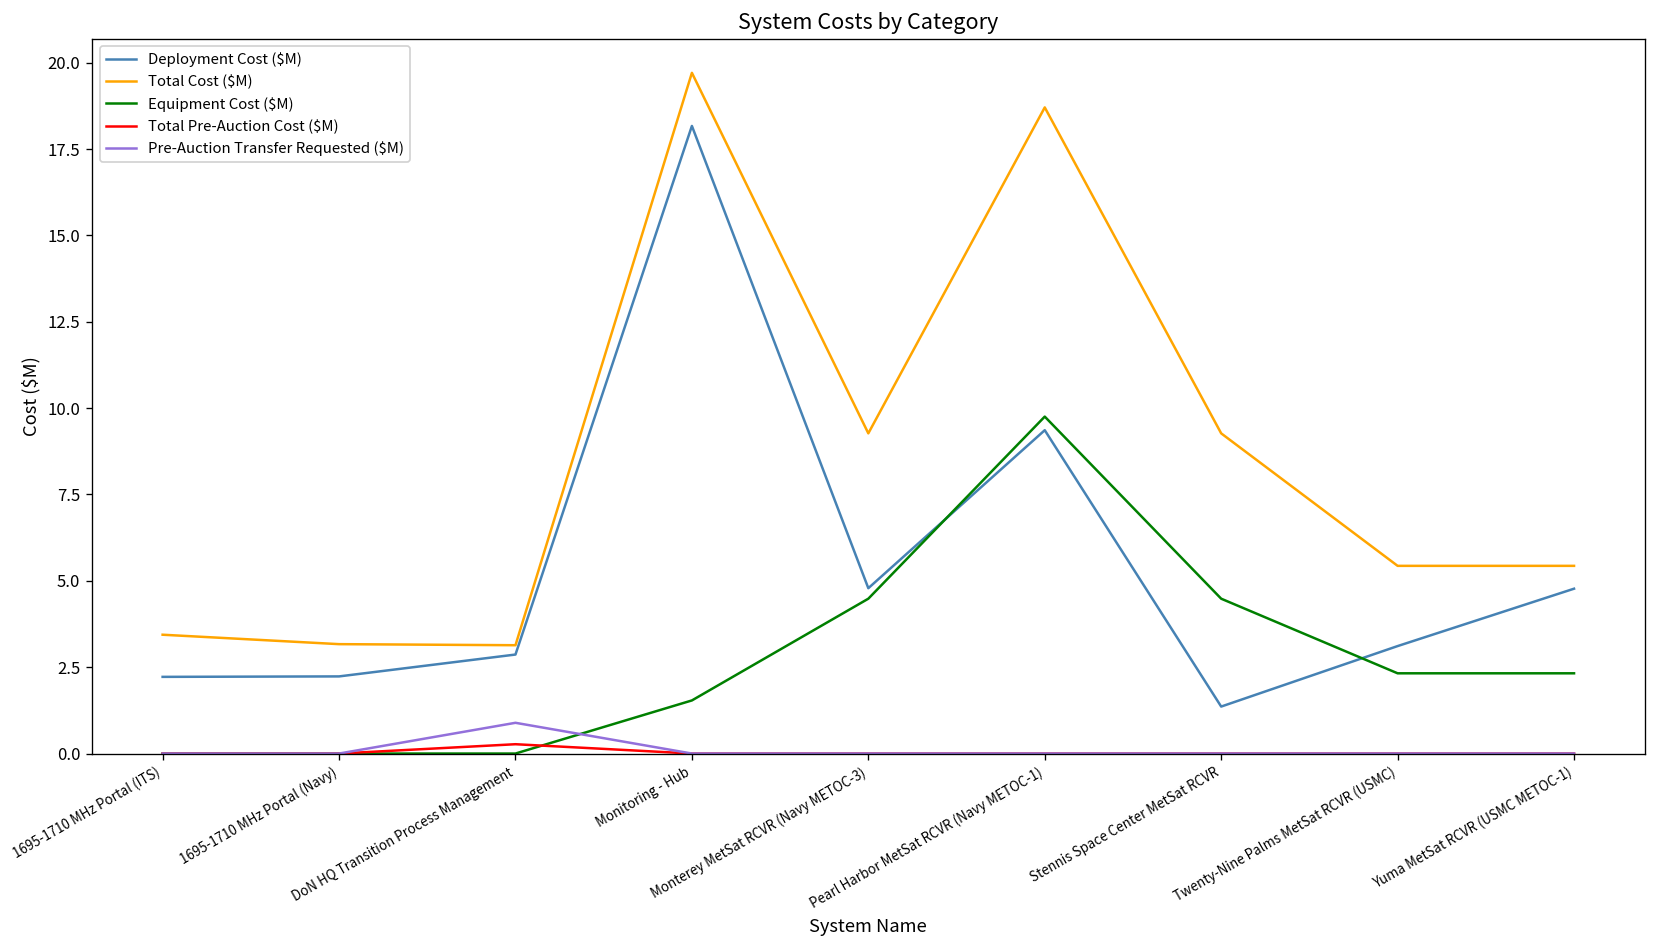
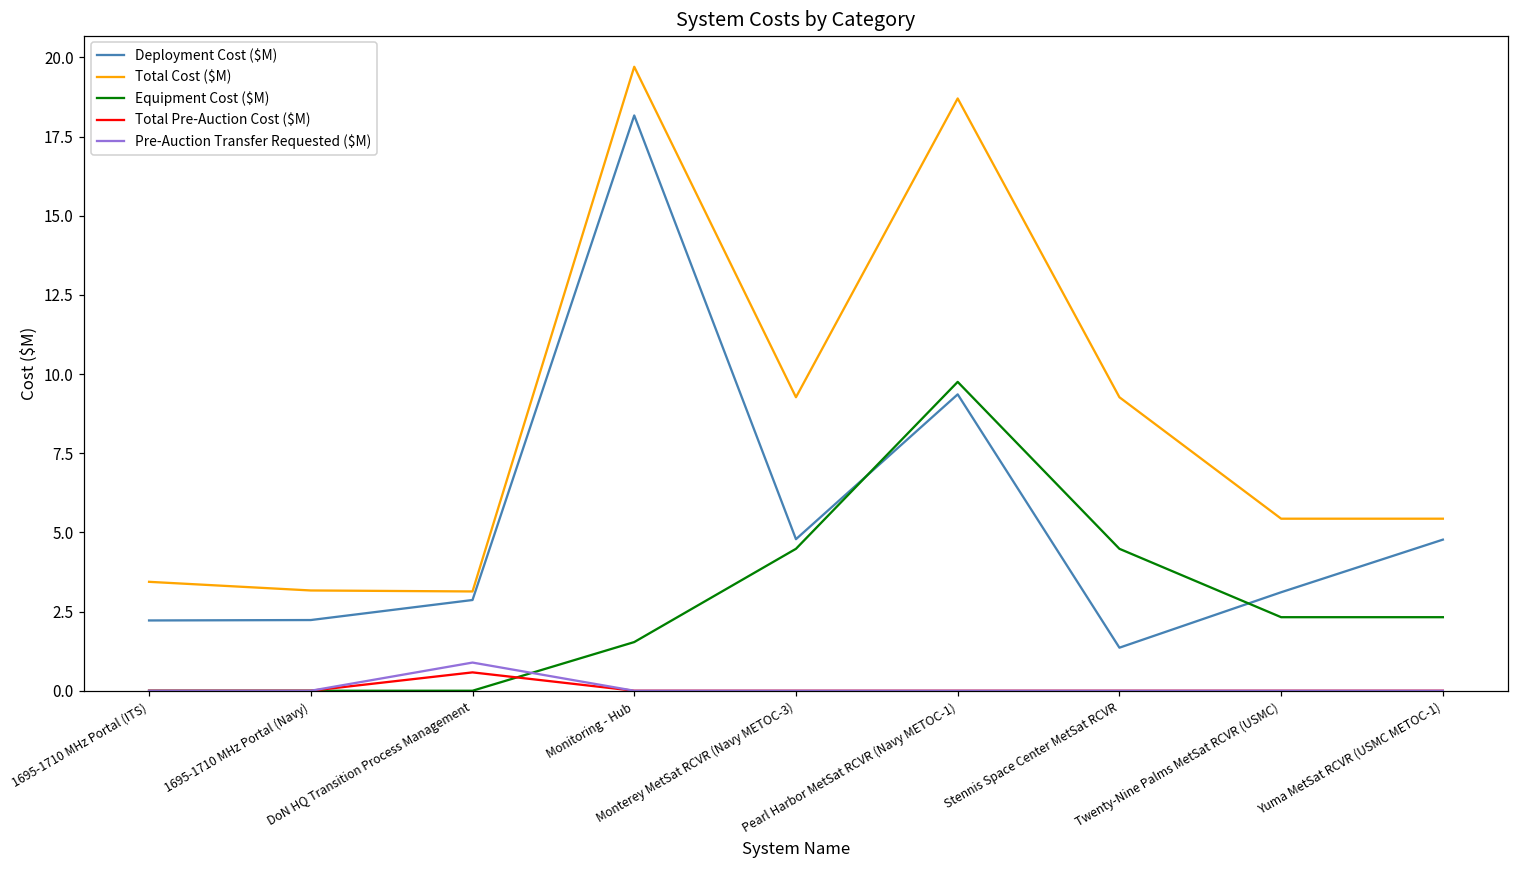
  {
    "Deployment Cost ($M)": {
      "1695-1710 MHz Portal (ITS)": 2.2,
      "1695-1710 MHz Portal (Navy)": 2.2,
      "DoN HQ Transition Process Management": 2.9,
      "Monitoring - Hub": 18.2,
      "Monterey MetSat RCVR (Navy METOC-3)": 4.8,
      "Pearl Harbor MetSat RCVR (Navy METOC-1)": 9.4,
      "Stennis Space Center MetSat RCVR": 1.4,
      "Twenty-Nine Palms MetSat RCVR (USMC)": 3.1,
      "Yuma MetSat RCVR (USMC METOC-1)": 4.8
    },
    "Total Cost ($M)": {
      "1695-1710 MHz Portal (ITS)": 3.4,
      "1695-1710 MHz Portal (Navy)": 3.2,
      "DoN HQ Transition Process Management": 3.1,
      "Monitoring - Hub": 19.7,
      "Monterey MetSat RCVR (Navy METOC-3)": 9.3,
      "Pearl Harbor MetSat RCVR (Navy METOC-1)": 18.7,
      "Stennis Space Center MetSat RCVR": 9.3,
      "Twenty-Nine Palms MetSat RCVR (USMC)": 5.4,
      "Yuma MetSat RCVR (USMC METOC-1)": 5.4
    },
    "Equipment Cost ($M)": {
      "DoN HQ Transition Process Management": 0.0,
      "Monitoring - Hub": 1.5,
      "Monterey MetSat RCVR (Navy METOC-3)": 4.5,
      "Pearl Harbor MetSat RCVR (Navy METOC-1)": 9.8,
      "Stennis Space Center MetSat RCVR": 4.5,
      "Twenty-Nine Palms MetSat RCVR (USMC)": 2.3,
      "Yuma MetSat RCVR (USMC METOC-1)": 2.3
    },
    "Total Pre-Auction Cost ($M)": {
-     "DoN HQ Transition Process Management": 0.3
+     "DoN HQ Transition Process Management": 0.6
    },
    "Pre-Auction Transfer Requested ($M)": {
      "DoN HQ Transition Process Management": 0.9
    }
  }
